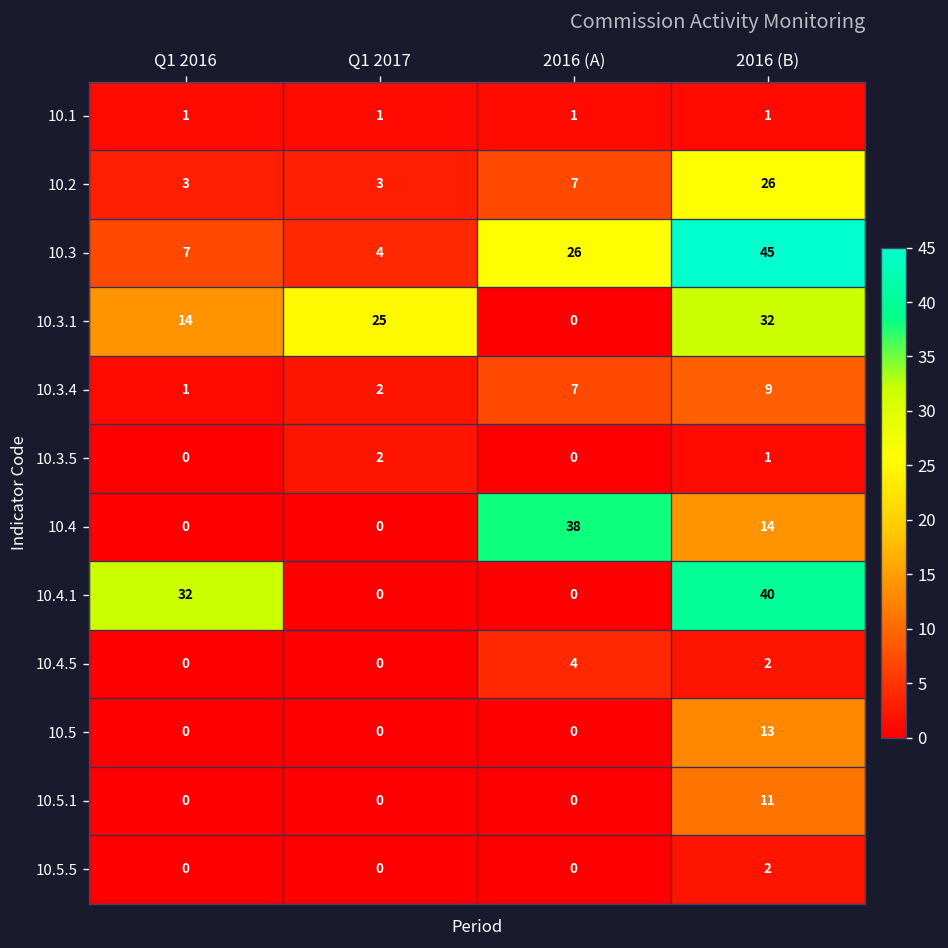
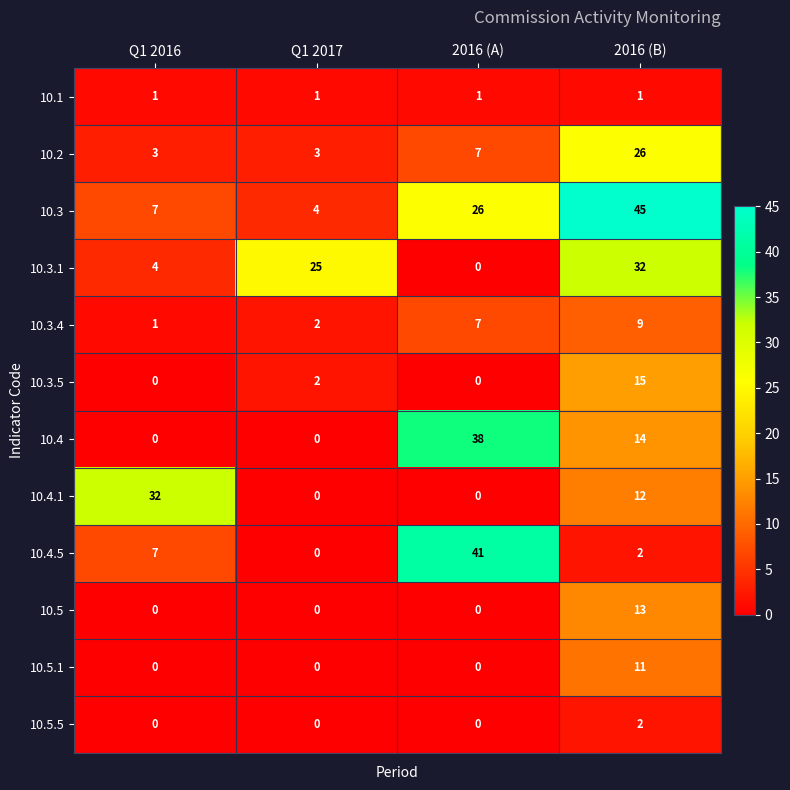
  {
    "10.1": {
      "Q1 2016": 1,
      "Q1 2017": 1,
      "2016 (A)": 1,
      "2016 (B)": 1
    },
    "10.2": {
      "Q1 2016": 3,
      "Q1 2017": 3,
      "2016 (A)": 7,
      "2016 (B)": 26
    },
    "10.3": {
      "Q1 2016": 7,
      "Q1 2017": 4,
      "2016 (A)": 26,
      "2016 (B)": 45
    },
    "10.3.1": {
-     "Q1 2016": 14,
+     "Q1 2016": 4,
      "Q1 2017": 25,
      "2016 (A)": 0,
      "2016 (B)": 32
    },
    "10.3.4": {
      "Q1 2016": 1,
      "Q1 2017": 2,
      "2016 (A)": 7,
      "2016 (B)": 9
    },
    "10.3.5": {
      "Q1 2016": 0,
      "Q1 2017": 2,
      "2016 (A)": 0,
-     "2016 (B)": 1
+     "2016 (B)": 15
    },
    "10.4": {
      "Q1 2016": 0,
      "Q1 2017": 0,
      "2016 (A)": 38,
      "2016 (B)": 14
    },
    "10.4.1": {
      "Q1 2016": 32,
      "Q1 2017": 0,
      "2016 (A)": 0,
-     "2016 (B)": 40
+     "2016 (B)": 12
    },
    "10.4.5": {
-     "Q1 2016": 0,
+     "Q1 2016": 7,
      "Q1 2017": 0,
-     "2016 (A)": 4,
+     "2016 (A)": 41,
      "2016 (B)": 2
    },
    "10.5": {
      "Q1 2016": 0,
      "Q1 2017": 0,
      "2016 (A)": 0,
      "2016 (B)": 13
    },
    "10.5.1": {
      "Q1 2016": 0,
      "Q1 2017": 0,
      "2016 (A)": 0,
      "2016 (B)": 11
    },
    "10.5.5": {
      "Q1 2016": 0,
      "Q1 2017": 0,
      "2016 (A)": 0,
      "2016 (B)": 2
    }
  }
